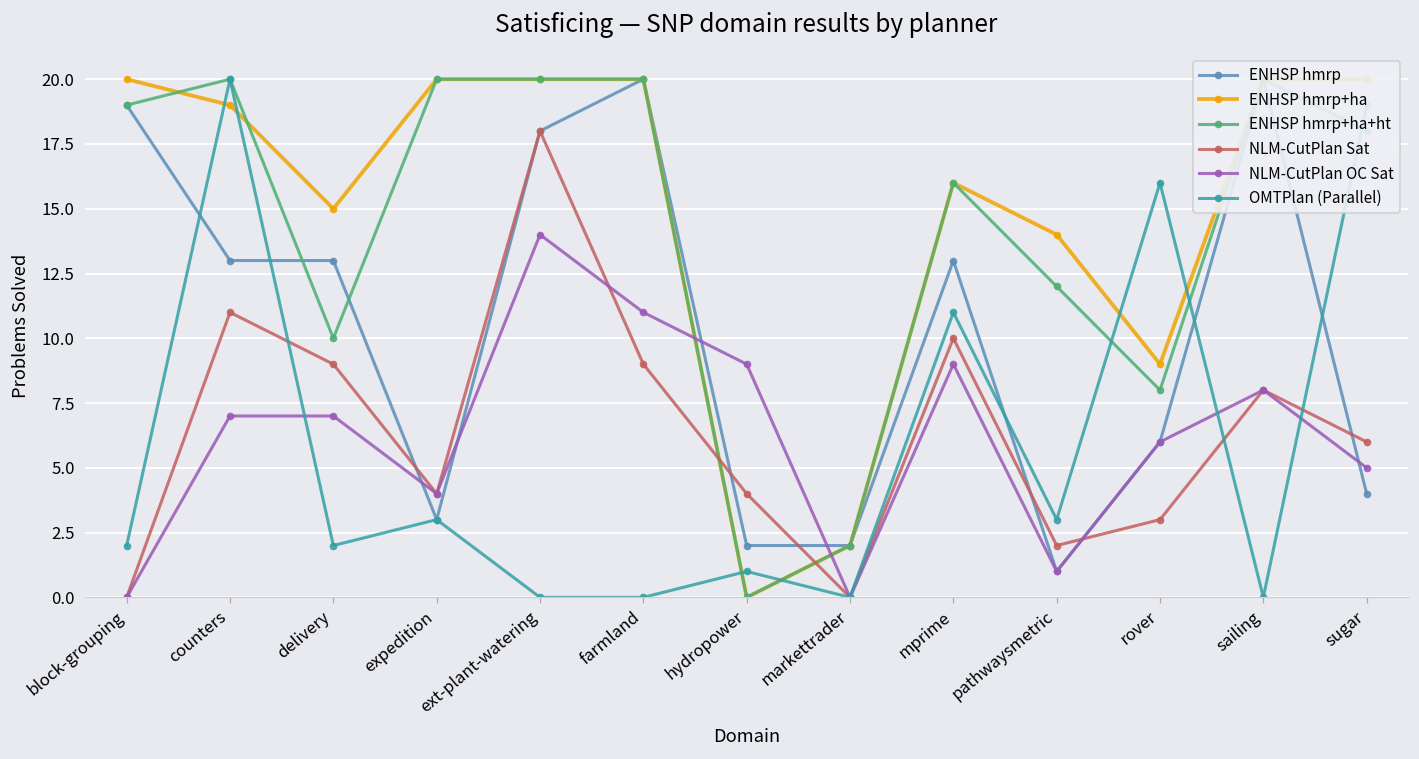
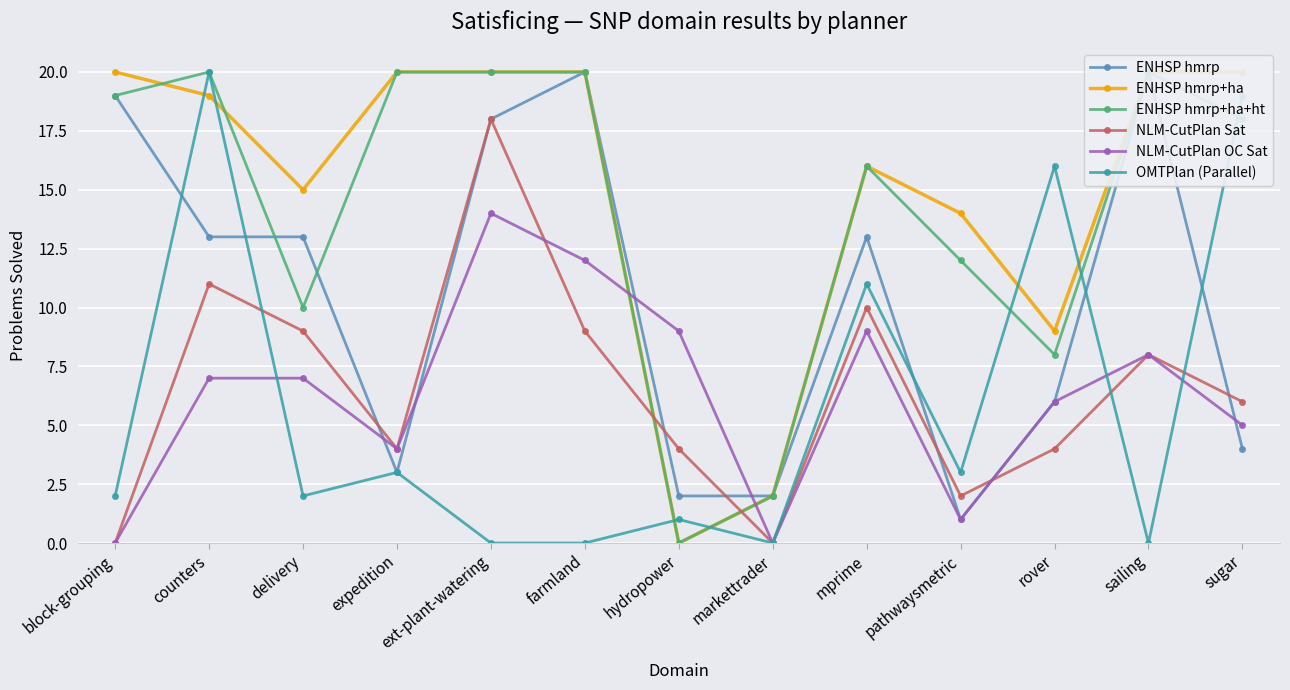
  {
    "ENHSP hmrp+ha": {
      "block-grouping": 20,
      "counters": 19,
      "delivery": 15,
      "pathwaysmetric": 14,
      "rover": 9
    },
    "NLM-CutPlan Sat": {
      "counters": 11,
      "delivery": 9,
      "farmland": 9,
      "hydropower": 4,
      "mprime": 10,
      "pathwaysmetric": 2,
-     "rover": 3,
+     "rover": 4,
      "sugar": 6
    },
    "NLM-CutPlan OC Sat": {
      "counters": 7,
      "delivery": 7,
      "ext-plant-watering": 14,
-     "farmland": 11,
+     "farmland": 12,
      "hydropower": 9,
      "mprime": 9,
      "sugar": 5
    }
  }
